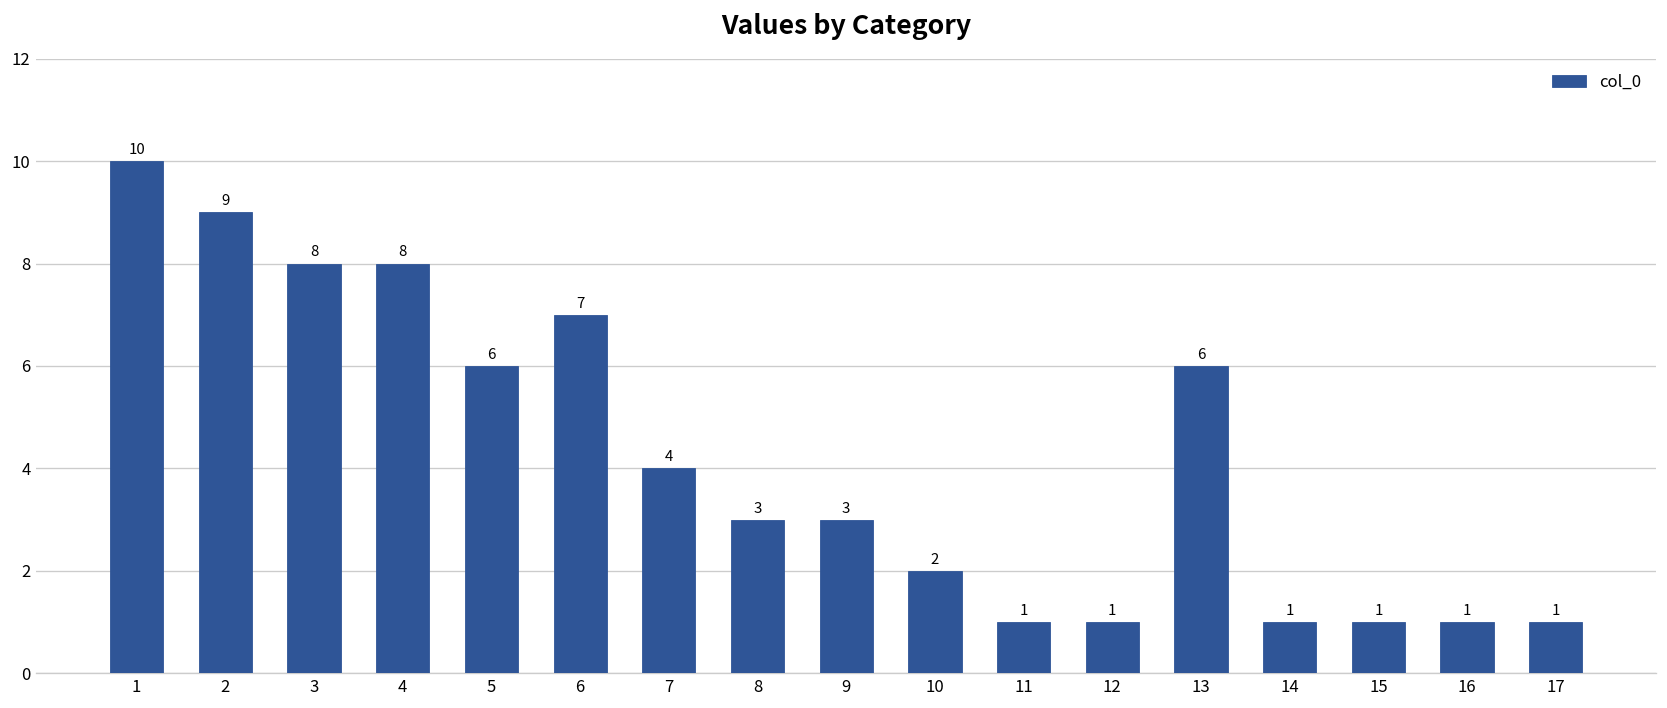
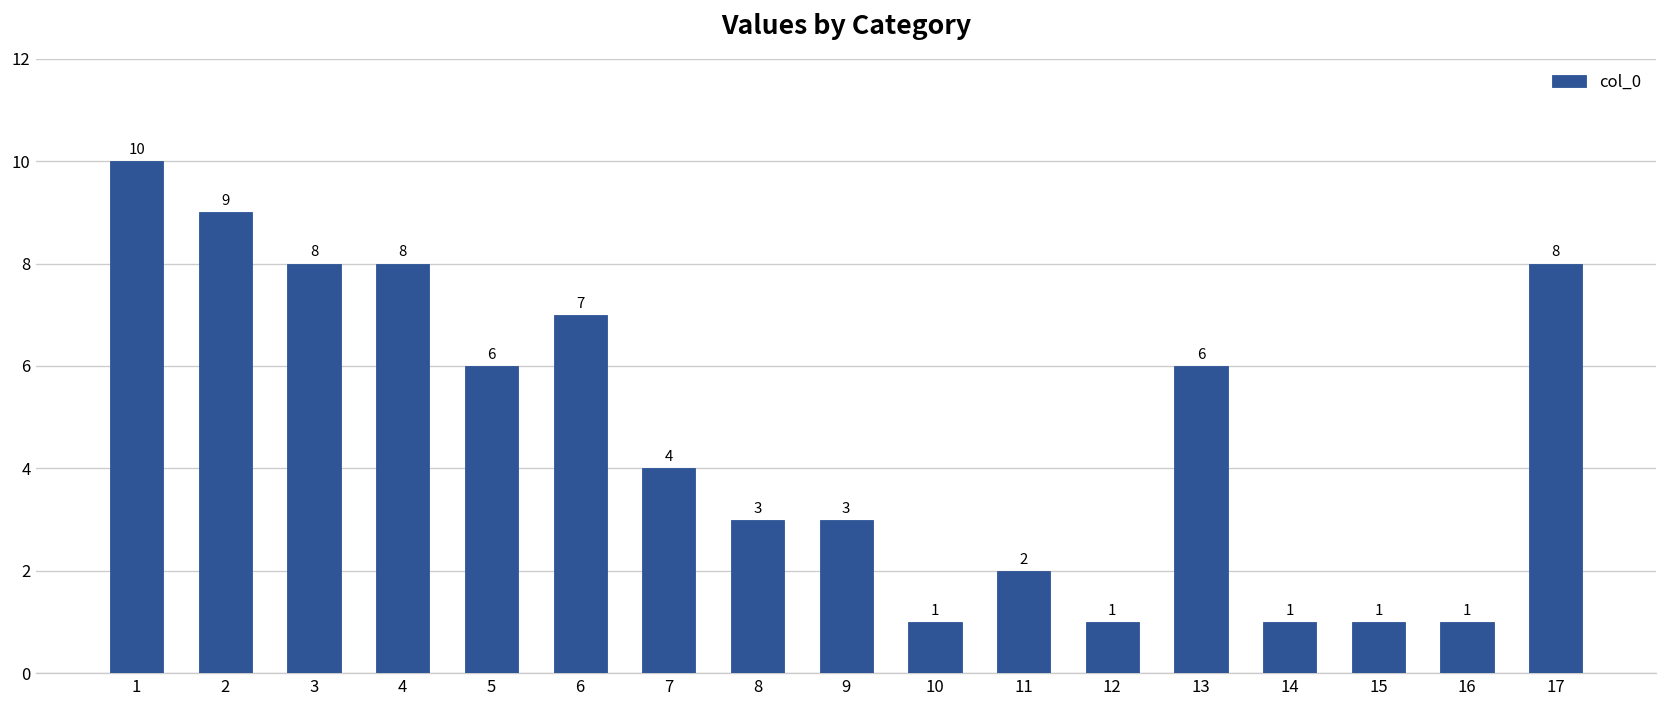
  {
    "1": 10,
    "2": 9,
    "3": 8,
    "4": 8,
    "5": 6,
    "6": 7,
    "7": 4,
    "8": 3,
    "9": 3,
-   "10": 2,
-   "11": 1,
+   "10": 1,
+   "11": 2,
    "12": 1,
    "13": 6,
    "14": 1,
    "15": 1,
    "16": 1,
-   "17": 1
+   "17": 8
  }
